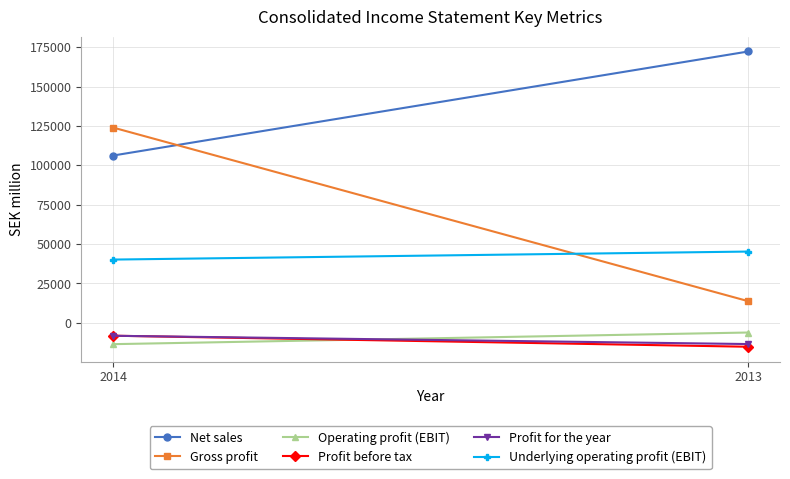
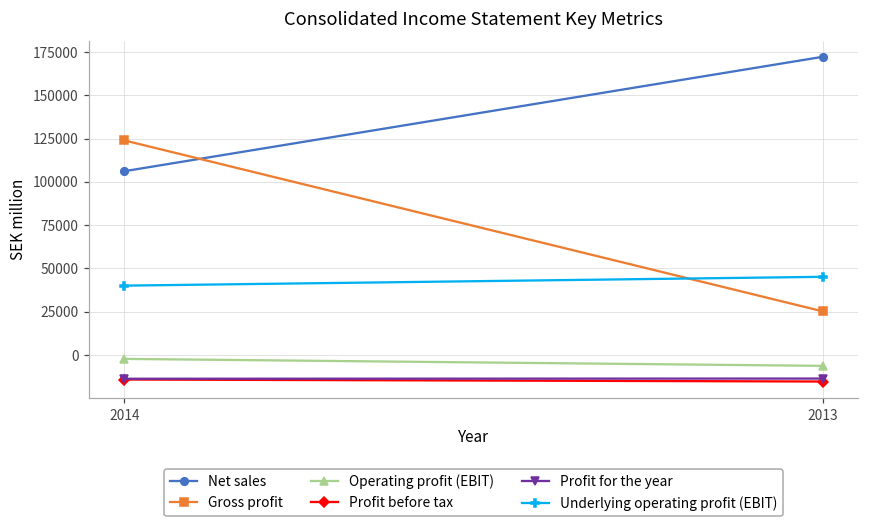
  {
    "Net sales": {
      "2014": 106000,
      "2013": 172000
    },
    "Gross profit": {
      "2014": 124000,
-     "2013": 14000
+     "2013": 25000
    },
    "Operating profit (EBIT)": {
-     "2014": -14000,
+     "2014": -2000,
      "2013": -6000
    },
    "Profit before tax": {
-     "2014": -8000,
+     "2014": -14000,
      "2013": -15000
    },
    "Profit for the year": {
-     "2014": -8000,
+     "2014": -14000,
      "2013": -14000
    },
    "Underlying operating profit (EBIT)": {
      "2014": 40000,
      "2013": 45000
    }
  }
